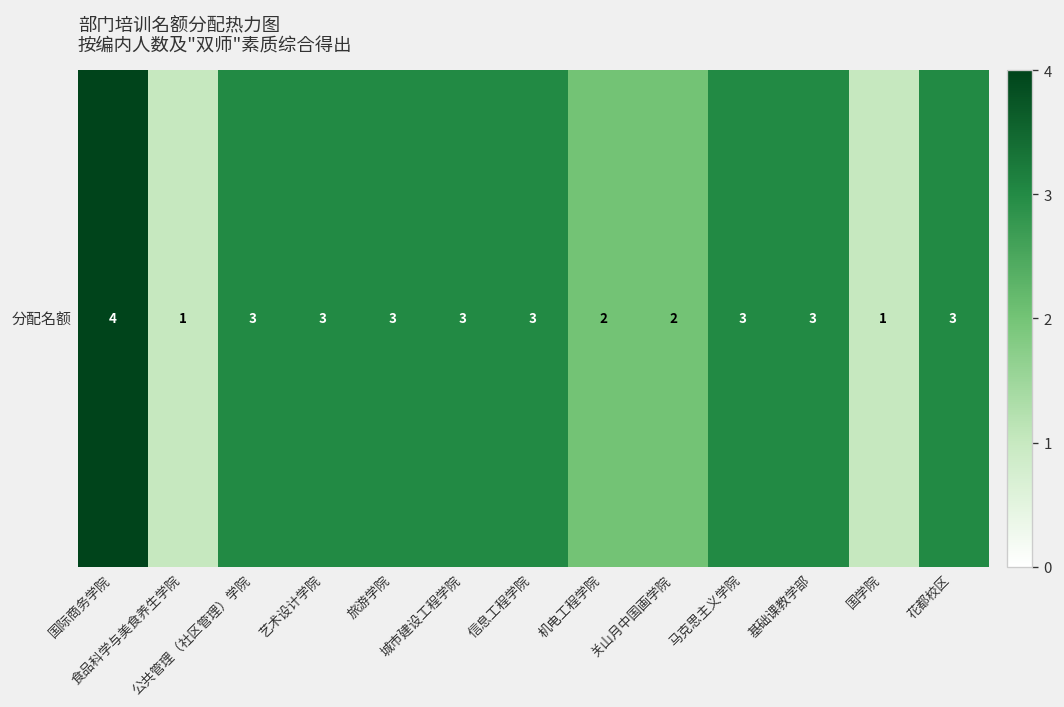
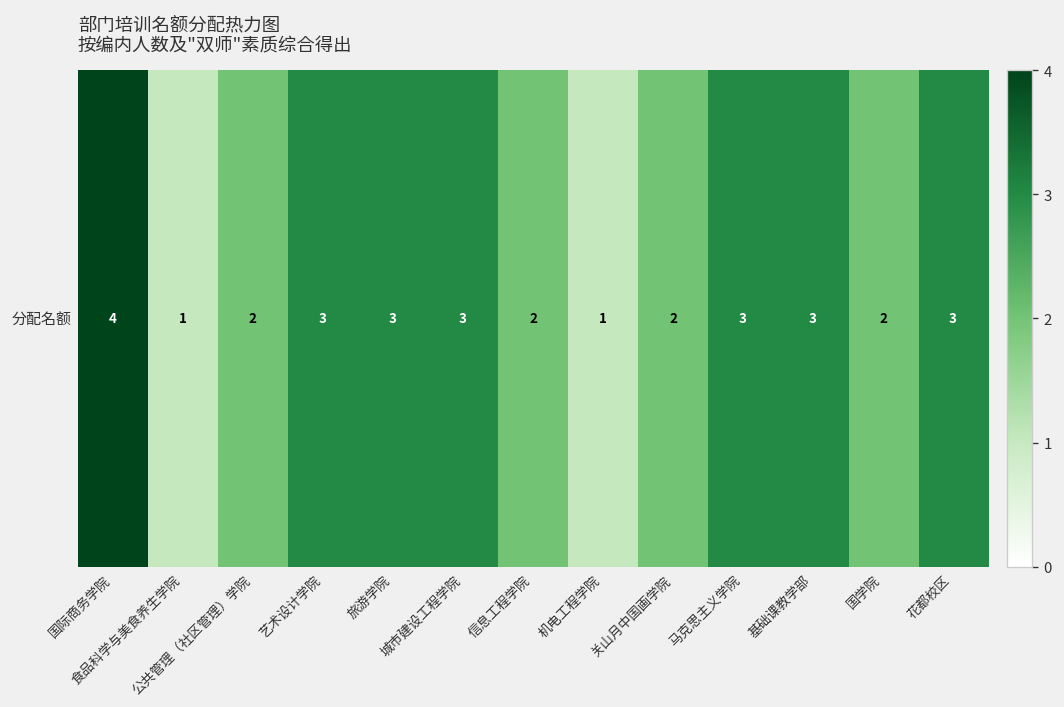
  {
    "分配名额": {
      "国际商务学院": 4,
      "食品科学与美食养生学院": 1,
-     "公共管理（社区管理）学院": 3,
+     "公共管理（社区管理）学院": 2,
      "艺术设计学院": 3,
      "旅游学院": 3,
      "城市建设工程学院": 3,
-     "信息工程学院": 3,
-     "机电工程学院": 2,
+     "信息工程学院": 2,
+     "机电工程学院": 1,
      "关山月中国画学院": 2,
      "马克思主义学院": 3,
      "基础课教学部": 3,
-     "国学院": 1,
+     "国学院": 2,
      "花都校区": 3
    }
  }
